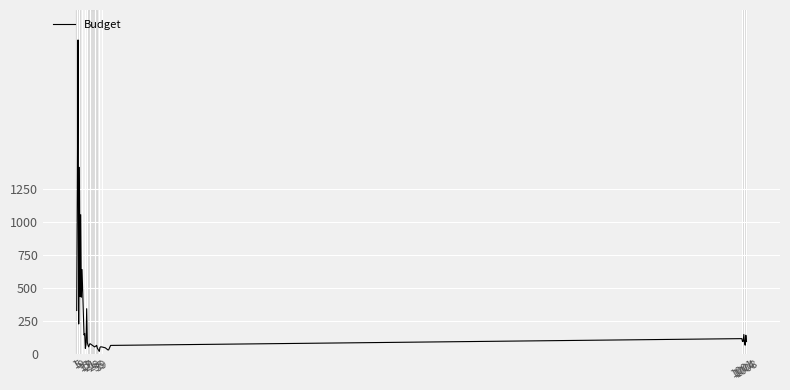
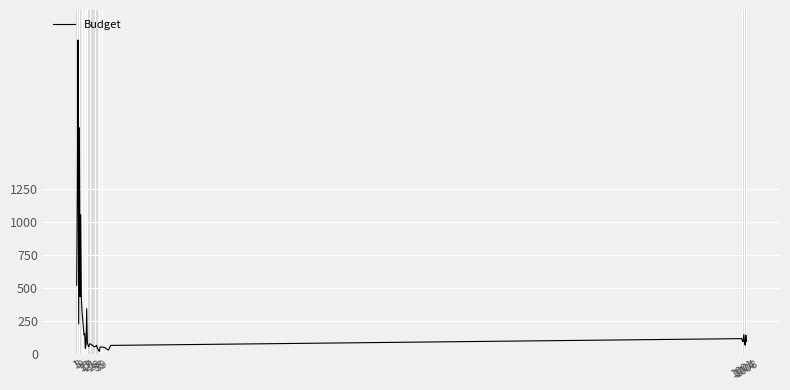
  {
-   "1": 330,
-   "5": 1410,
-   "9": 640,
+   "1": 520,
+   "5": 1710,
+   "9": 320,
    "13": 160,
    "17": 90,
    "21": 80,
    "28": 50,
    "35": 20,
    "39": 50,
    "1001": 120,
    "1004": 150,
    "1008": 100
  }
